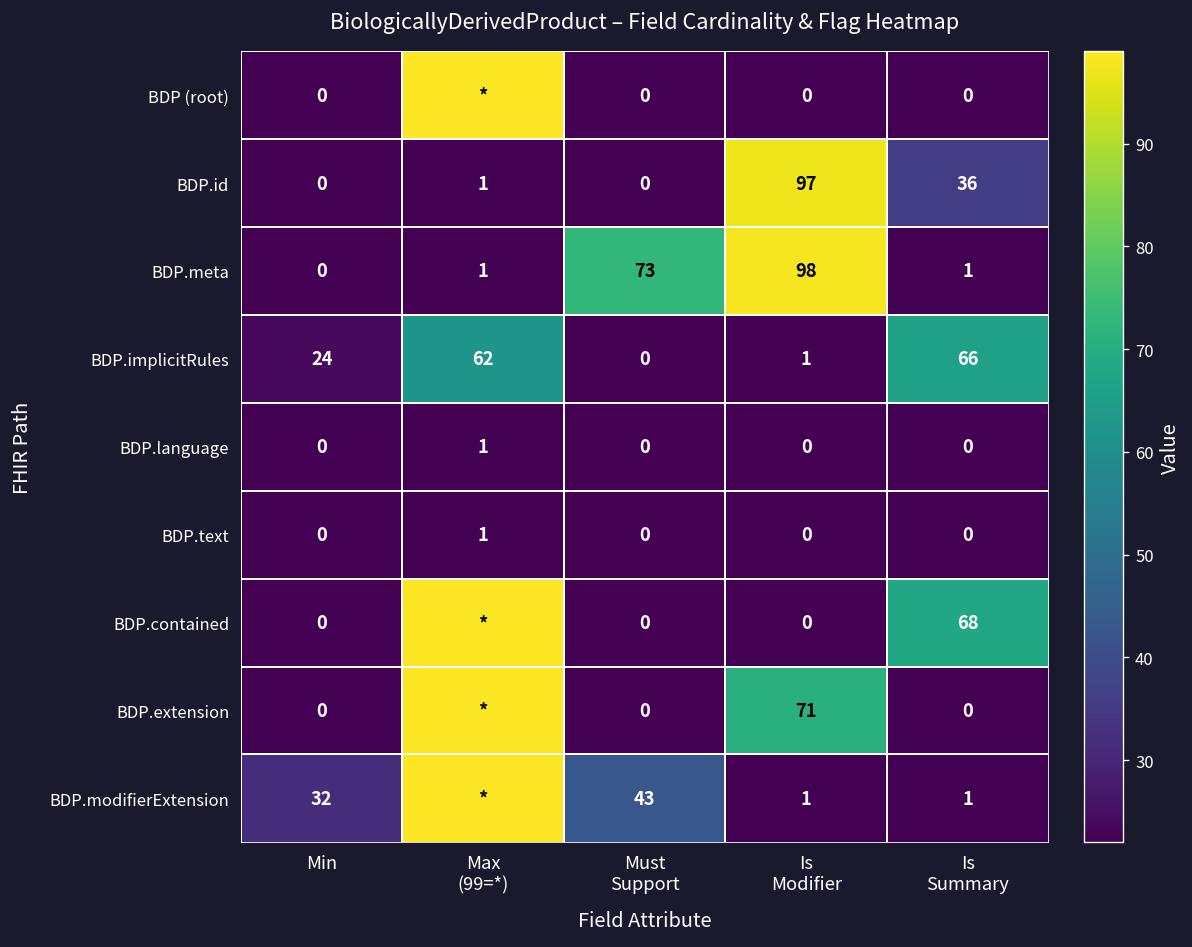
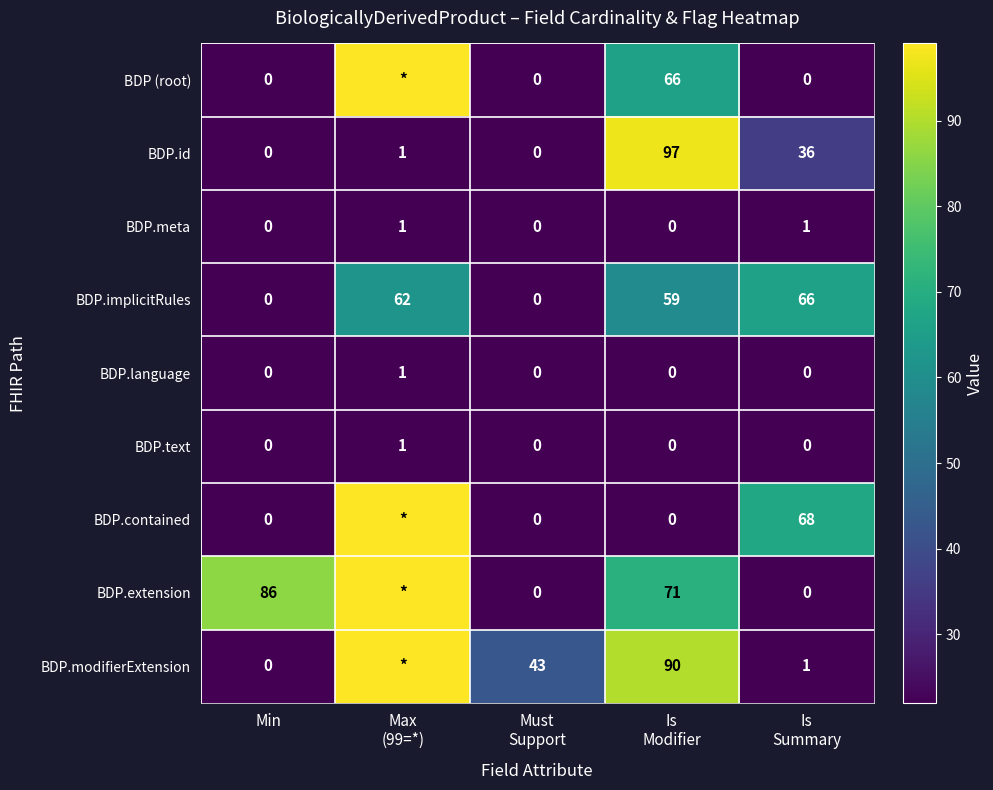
  {
    "BDP (root)": {
      "Min": 0,
      "Must Support": 0,
-     "Is Modifier": 0,
+     "Is Modifier": 66,
      "Is Summary": 0
    },
    "BDP.id": {
      "Min": 0,
      "Max (99=*)": 1,
      "Must Support": 0,
      "Is Modifier": 97,
      "Is Summary": 36
    },
    "BDP.meta": {
      "Min": 0,
      "Max (99=*)": 1,
-     "Must Support": 73,
-     "Is Modifier": 98,
+     "Must Support": 0,
+     "Is Modifier": 0,
      "Is Summary": 1
    },
    "BDP.implicitRules": {
-     "Min": 24,
+     "Min": 0,
      "Max (99=*)": 62,
      "Must Support": 0,
-     "Is Modifier": 1,
+     "Is Modifier": 59,
      "Is Summary": 66
    },
    "BDP.language": {
      "Min": 0,
      "Max (99=*)": 1,
      "Must Support": 0,
      "Is Modifier": 0,
      "Is Summary": 0
    },
    "BDP.text": {
      "Min": 0,
      "Max (99=*)": 1,
      "Must Support": 0,
      "Is Modifier": 0,
      "Is Summary": 0
    },
    "BDP.contained": {
      "Min": 0,
      "Must Support": 0,
      "Is Modifier": 0,
      "Is Summary": 68
    },
    "BDP.extension": {
-     "Min": 0,
+     "Min": 86,
      "Must Support": 0,
      "Is Modifier": 71,
      "Is Summary": 0
    },
    "BDP.modifierExtension": {
-     "Min": 32,
+     "Min": 0,
      "Must Support": 43,
-     "Is Modifier": 1,
+     "Is Modifier": 90,
      "Is Summary": 1
    }
  }
